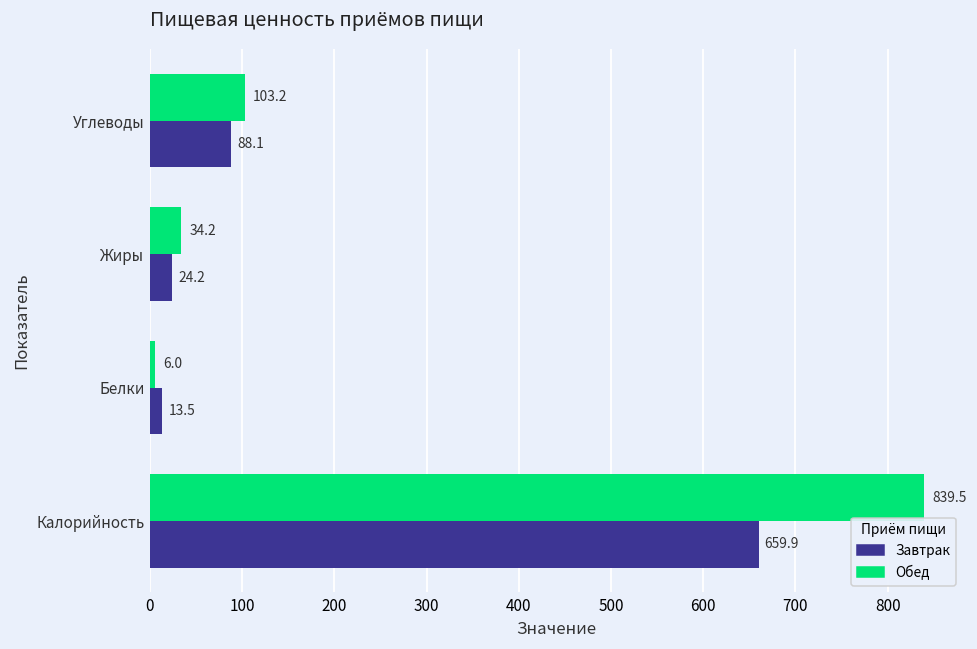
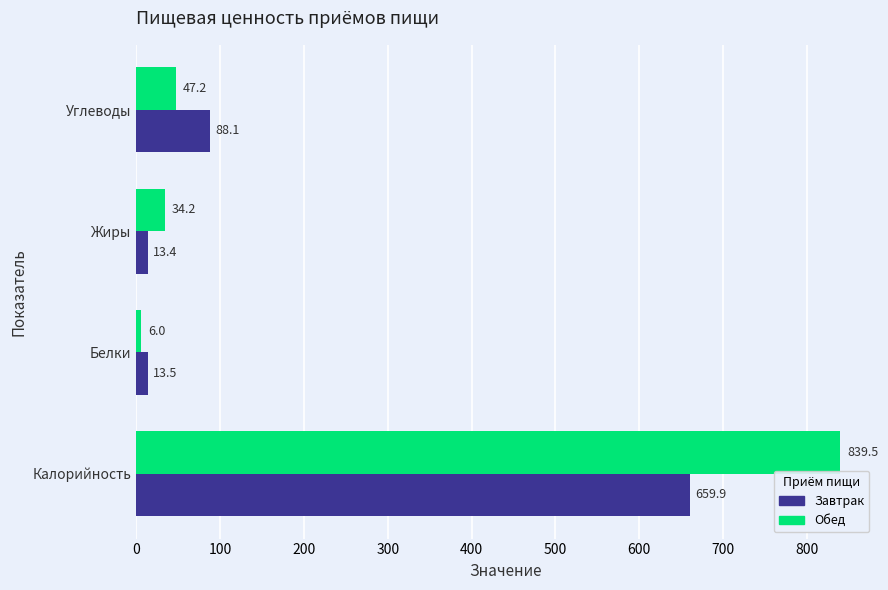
  {
    "Завтрак": {
      "Углеводы": 88.1,
-     "Жиры": 24.2,
+     "Жиры": 13.4,
      "Белки": 13.5,
      "Калорийность": 659.9
    },
    "Обед": {
-     "Углеводы": 103.2,
+     "Углеводы": 47.2,
      "Жиры": 34.2,
      "Белки": 6.0,
      "Калорийность": 839.5
    }
  }
